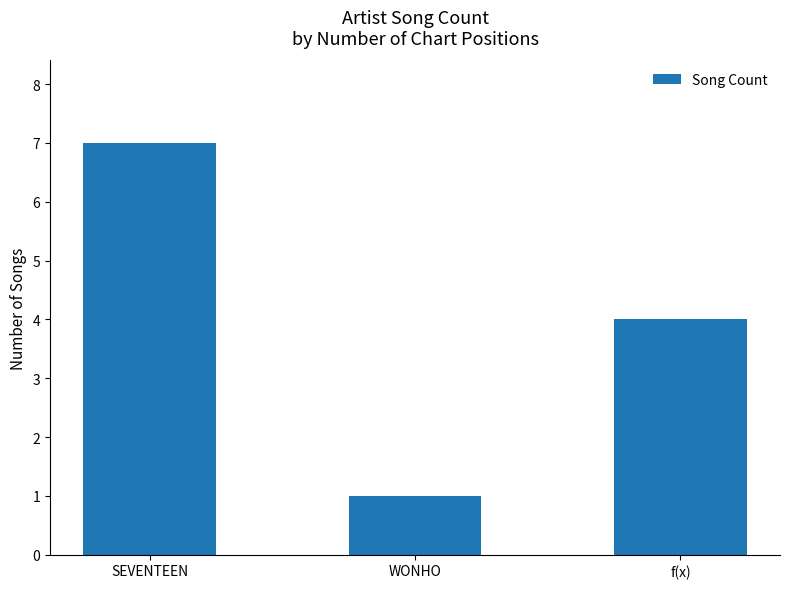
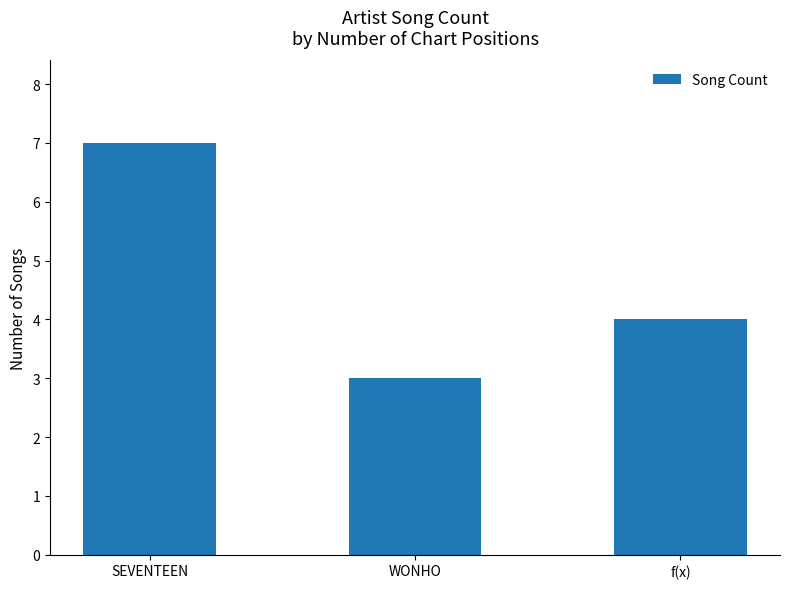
  {
    "SEVENTEEN": 7,
-   "WONHO": 1,
+   "WONHO": 3,
    "f(x)": 4
  }
